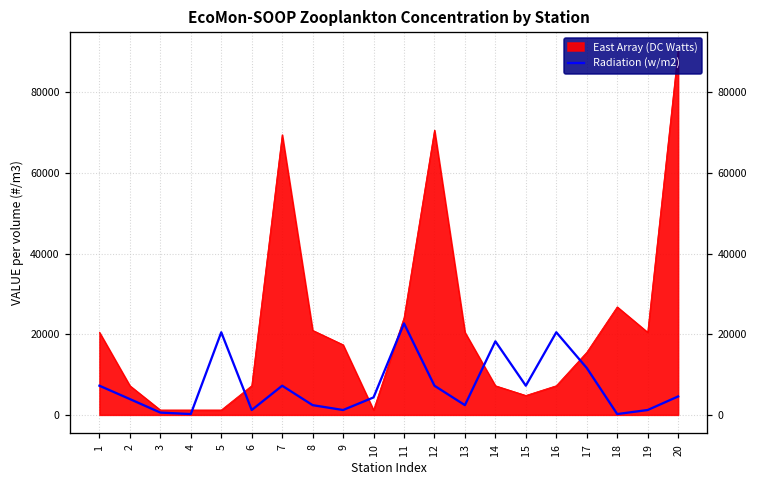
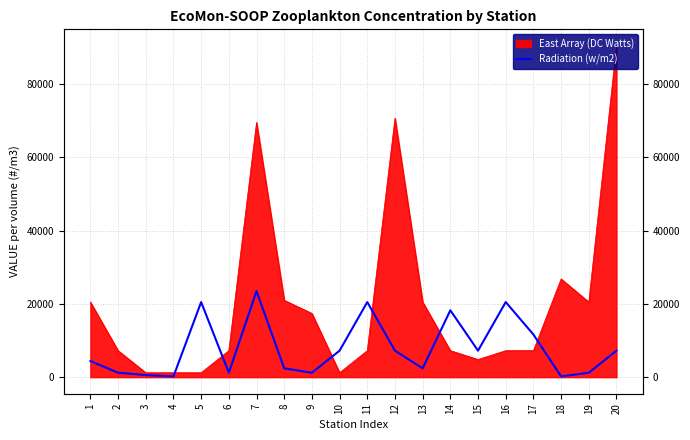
  {
    "East Array (DC Watts)": {
      "1": 20000,
      "2": 7000,
      "4": 1000,
      "5": 1000,
      "6": 7000,
      "7": 69000,
      "8": 21000,
      "9": 17000,
      "10": 1000,
-     "11": 24000,
+     "11": 7000,
      "12": 71000,
      "13": 20000,
      "14": 7000,
      "15": 5000,
      "16": 7000,
-     "17": 16000,
+     "17": 7000,
      "18": 27000,
      "19": 20000
    },
    "Radiation (w/m2)": {
-     "1": 7000,
-     "2": 4000,
+     "1": 4000,
+     "2": 1000,
      "4": 0,
      "5": 20000,
      "6": 1000,
-     "7": 7000,
+     "7": 23000,
      "8": 2000,
      "9": 1000,
-     "10": 4000,
-     "11": 23000,
+     "10": 7000,
+     "11": 20000,
      "12": 7000,
      "13": 2000,
      "14": 18000,
      "15": 7000,
      "16": 20000,
      "17": 12000,
      "18": 0,
      "19": 1000,
-     "20": 5000
+     "20": 7000
    }
  }
